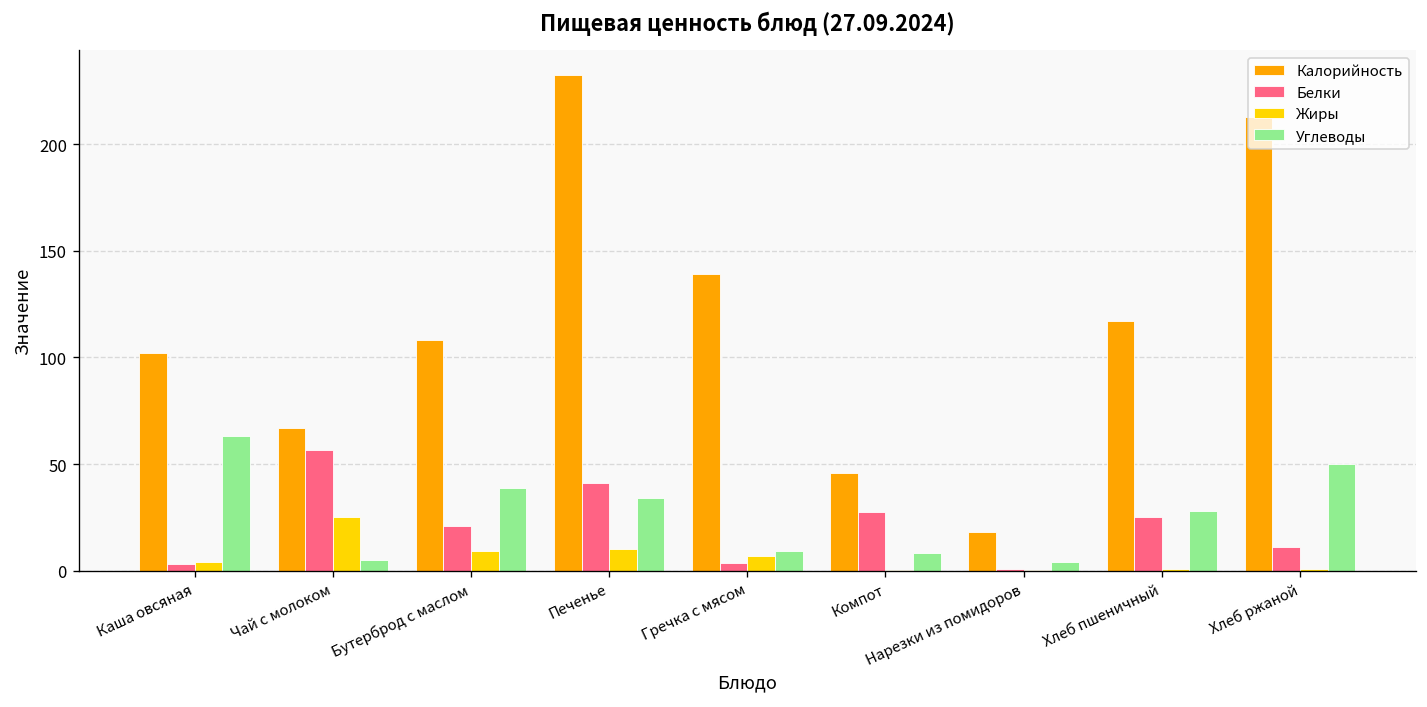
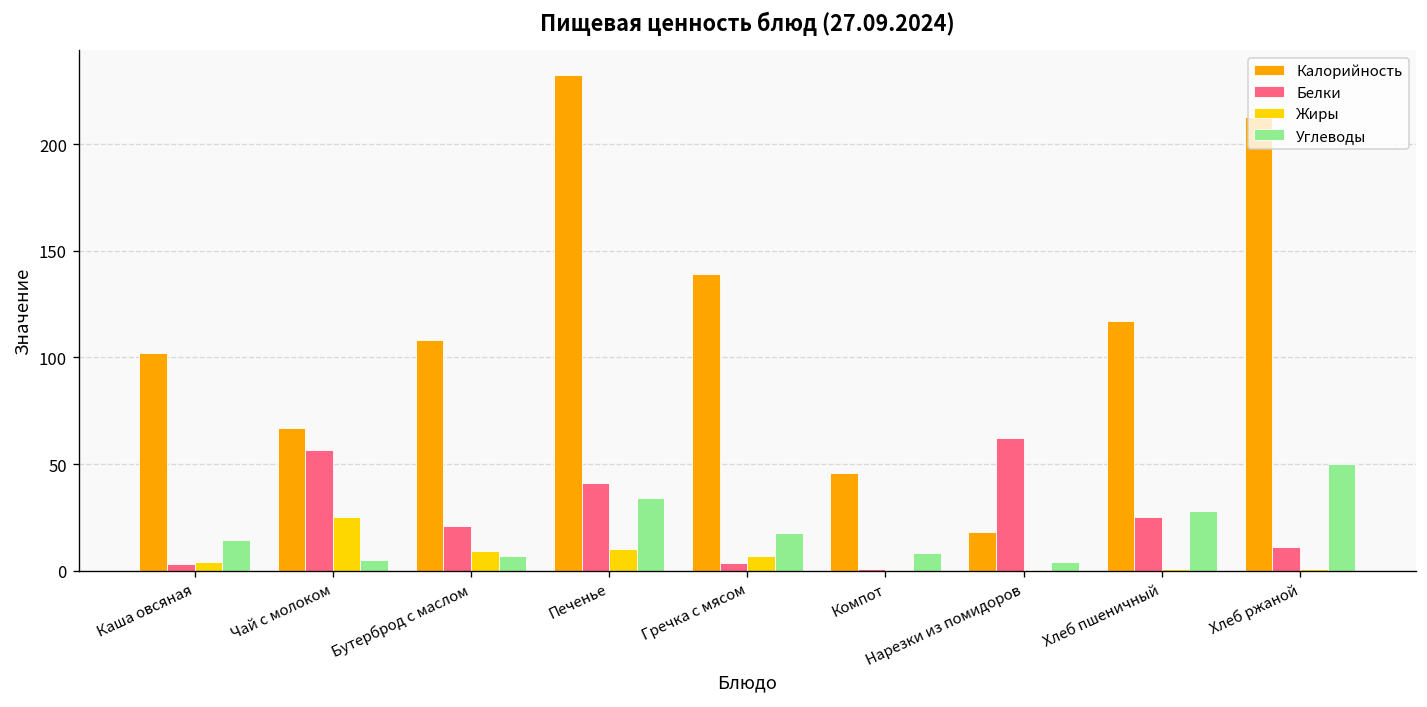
  {
    "Белки": {
      "Каша овсяная": 3,
      "Чай с молоком": 57,
      "Бутерброд с маслом": 21,
      "Печенье": 41,
      "Гречка с мясом": 4,
-     "Компот": 28,
-     "Нарезки из помидоров": 1,
+     "Компот": 1,
+     "Нарезки из помидоров": 62,
      "Хлеб пшеничный": 25,
      "Хлеб ржаной": 11
    },
    "Углеводы": {
-     "Каша овсяная": 63,
+     "Каша овсяная": 14,
      "Чай с молоком": 5,
-     "Бутерброд с маслом": 39,
+     "Бутерброд с маслом": 7,
      "Печенье": 34,
-     "Гречка с мясом": 9,
+     "Гречка с мясом": 18,
      "Компот": 8,
      "Нарезки из помидоров": 4,
      "Хлеб пшеничный": 28,
      "Хлеб ржаной": 50
    }
  }
